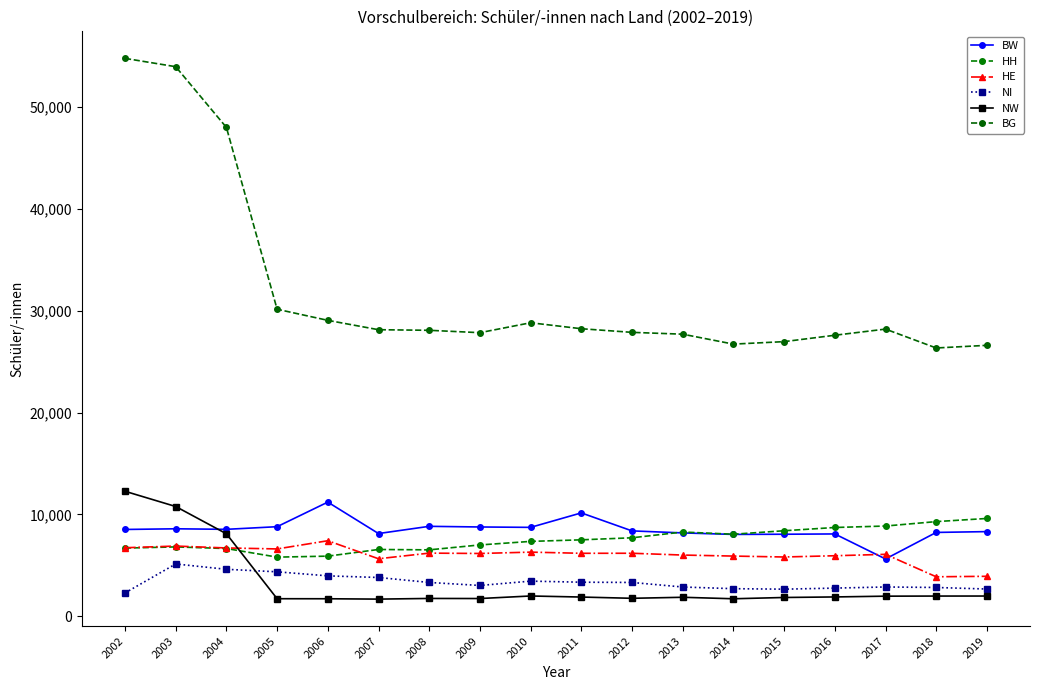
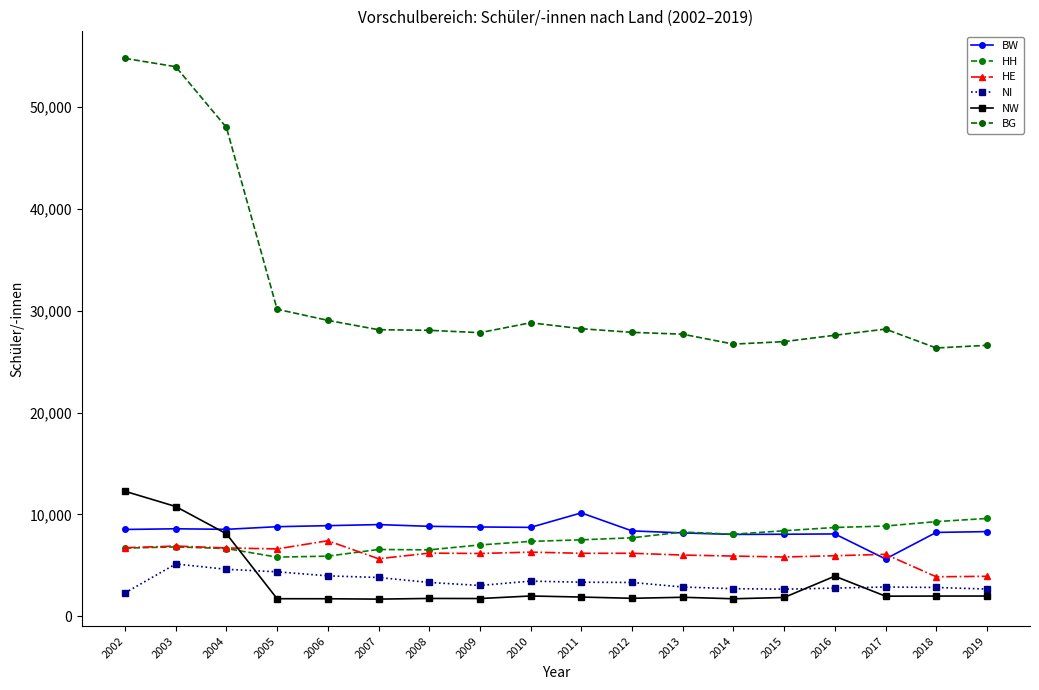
  {
    "BW": {
      "2002": "8,500",
      "2003": "8,600",
      "2004": "8,500",
      "2005": "8,800",
-     "2006": "11,200",
-     "2007": "8,100",
+     "2006": "8,900",
+     "2007": "9,000",
      "2008": "8,800",
      "2009": "8,800",
      "2010": "8,700",
      "2011": "10,100",
      "2012": "8,400",
      "2015": "8,000",
      "2016": "8,100",
      "2017": "5,600",
      "2018": "8,200",
      "2019": "8,300"
    },
    "HE": {
      "2005": "6,600",
      "2006": "7,400",
      "2007": "5,600",
      "2008": "6,200",
      "2009": "6,200",
      "2010": "6,300",
      "2011": "6,200",
      "2012": "6,200",
      "2013": "6,000",
      "2014": "5,900",
      "2015": "5,800",
      "2016": "5,900",
      "2017": "6,100",
      "2018": "3,900",
      "2019": "3,900"
    },
    "NI": {
      "2002": "2,300",
      "2003": "5,100",
      "2004": "4,600",
      "2005": "4,400",
      "2006": "4,000",
      "2007": "3,800",
      "2008": "3,300",
      "2009": "3,000",
      "2010": "3,400",
      "2011": "3,300",
      "2012": "3,300",
      "2013": "2,900",
      "2014": "2,700",
      "2015": "2,700",
      "2016": "2,800",
      "2017": "2,900",
      "2018": "2,800",
      "2019": "2,700"
    },
    "NW": {
      "2002": "12,300",
      "2003": "10,800",
      "2004": "8,100",
      "2005": "1,700",
      "2006": "1,700",
      "2007": "1,700",
      "2008": "1,700",
      "2009": "1,700",
      "2010": "2,000",
      "2011": "1,900",
      "2012": "1,800",
      "2013": "1,900",
      "2014": "1,700",
      "2015": "1,800",
-     "2016": "1,900",
+     "2016": "3,900",
      "2017": "2,000",
      "2018": "2,000",
      "2019": "2,000"
    }
  }
